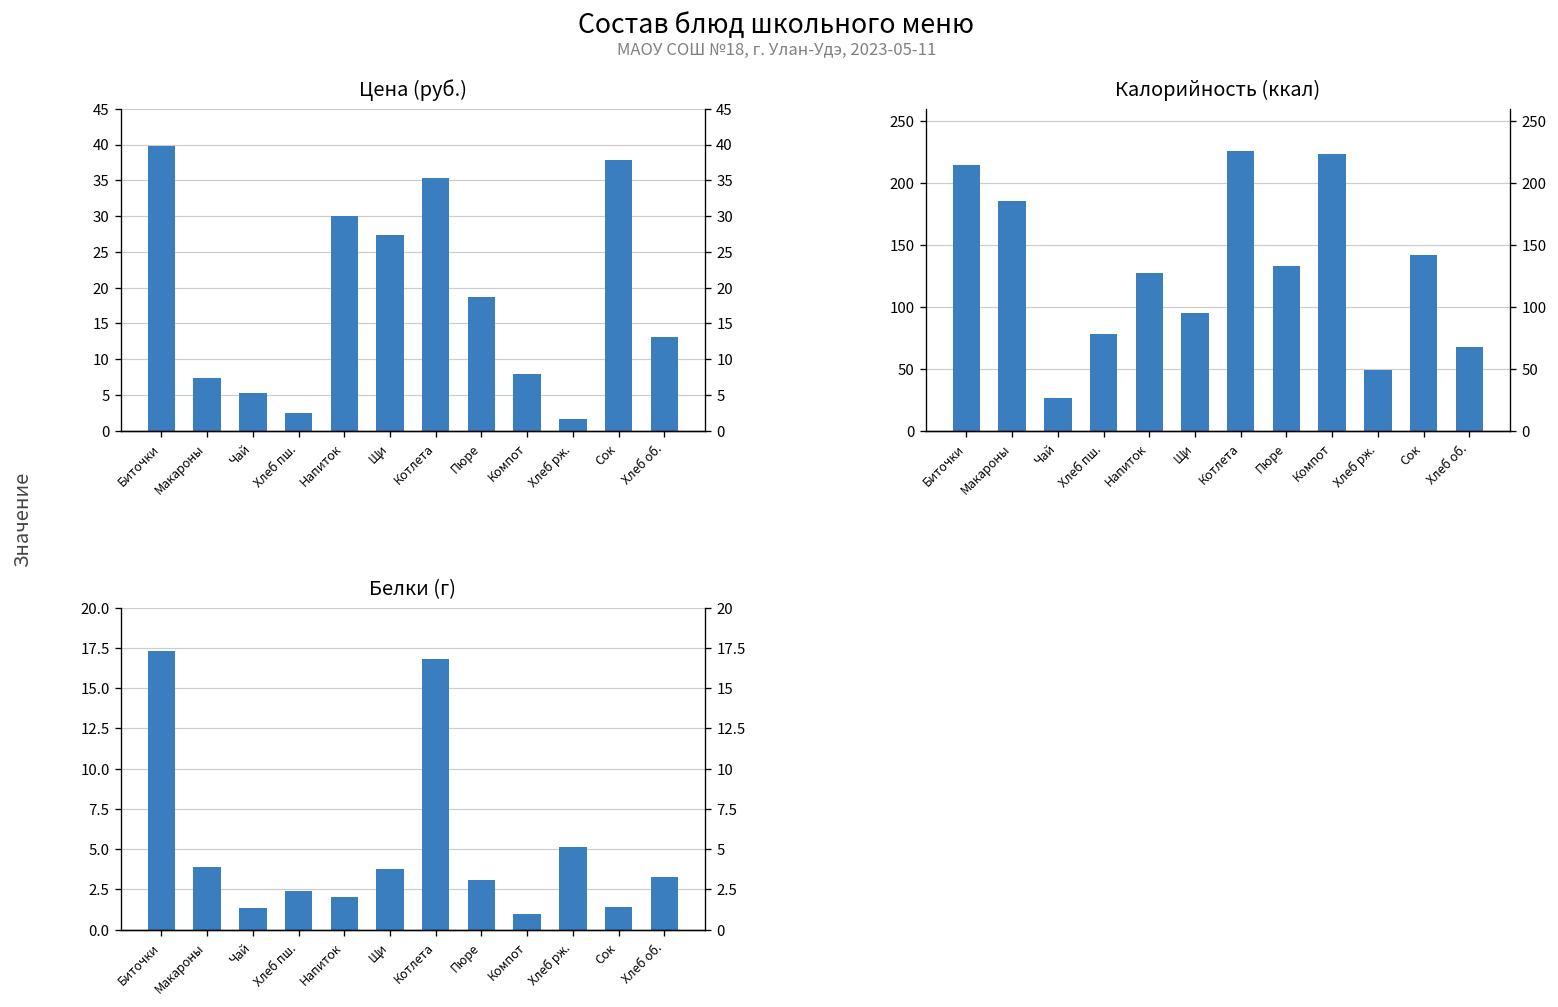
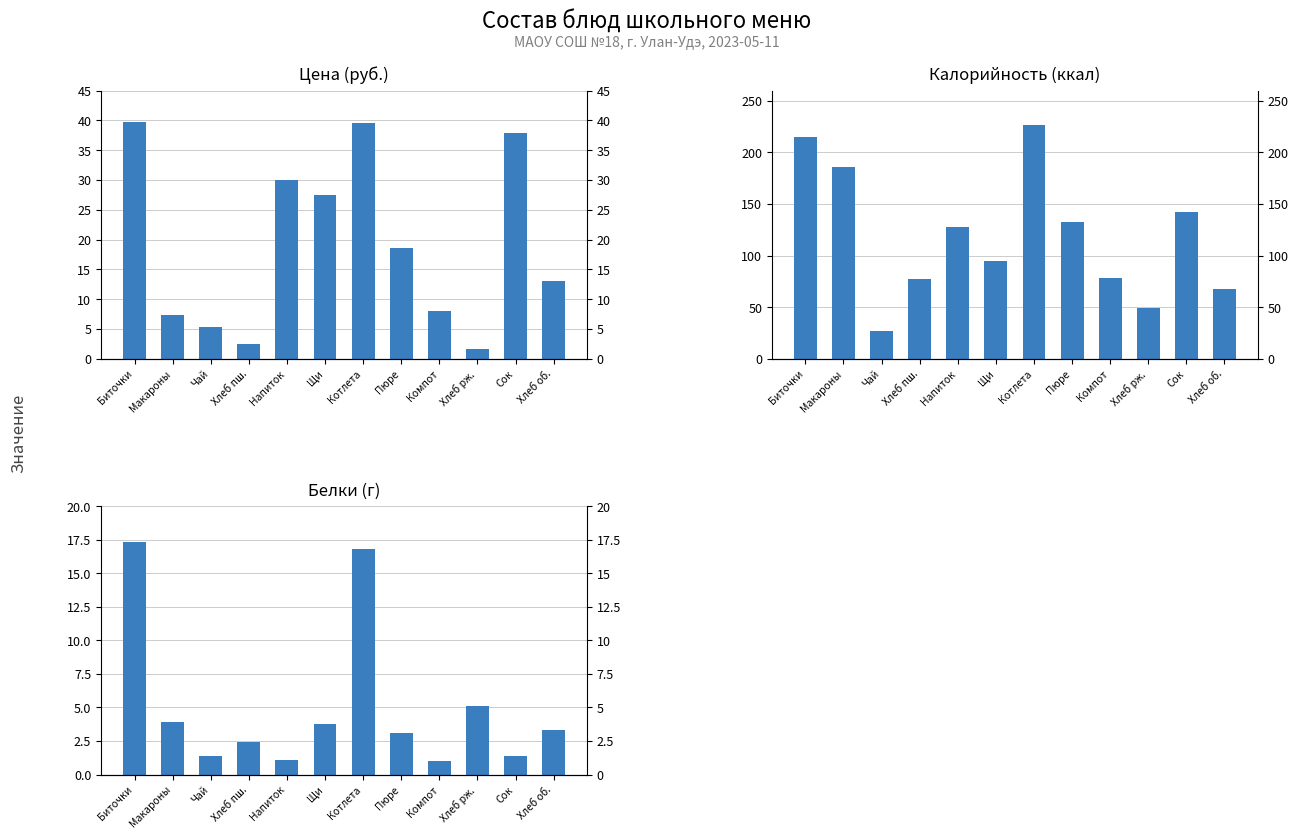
  {
    "Цена (руб.)": {
      "Биточки": 40,
      "Макароны": 7,
      "Чай": 5,
      "Хлеб пш.": 2,
      "Напиток": 30,
      "Щи": 27,
-     "Котлета": 35,
+     "Котлета": 40,
      "Пюре": 19,
      "Компот": 8,
      "Хлеб рж.": 2,
      "Сок": 38,
      "Хлеб об.": 13
    },
    "Калорийность (ккал)": {
      "Биточки": 215,
      "Макароны": 185,
      "Чай": 27,
      "Хлеб пш.": 78,
      "Напиток": 127,
      "Щи": 95,
      "Котлета": 226,
      "Пюре": 133,
-     "Компот": 224,
+     "Компот": 78,
      "Хлеб рж.": 49,
      "Сок": 142,
      "Хлеб об.": 68
    },
    "Белки (г)": {
      "Биточки": 17.3,
      "Макароны": 3.9,
      "Чай": 1.4,
      "Хлеб пш.": 2.4,
-     "Напиток": 2.0,
+     "Напиток": 1.1,
      "Щи": 3.8,
      "Котлета": 16.8,
      "Пюре": 3.1,
      "Компот": 1.0,
      "Хлеб рж.": 5.1,
      "Сок": 1.4,
      "Хлеб об.": 3.3
    }
  }
